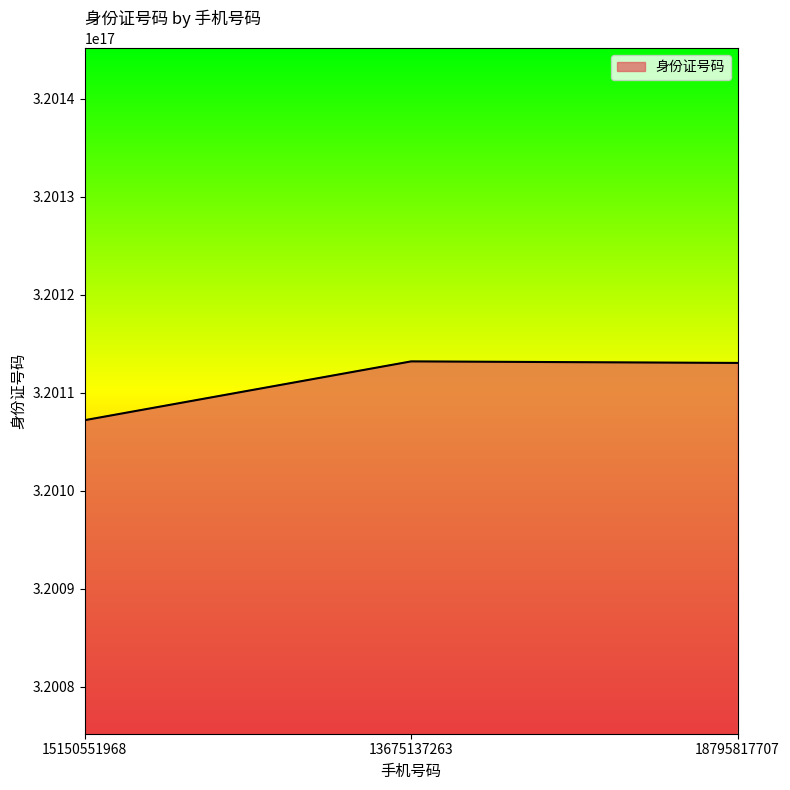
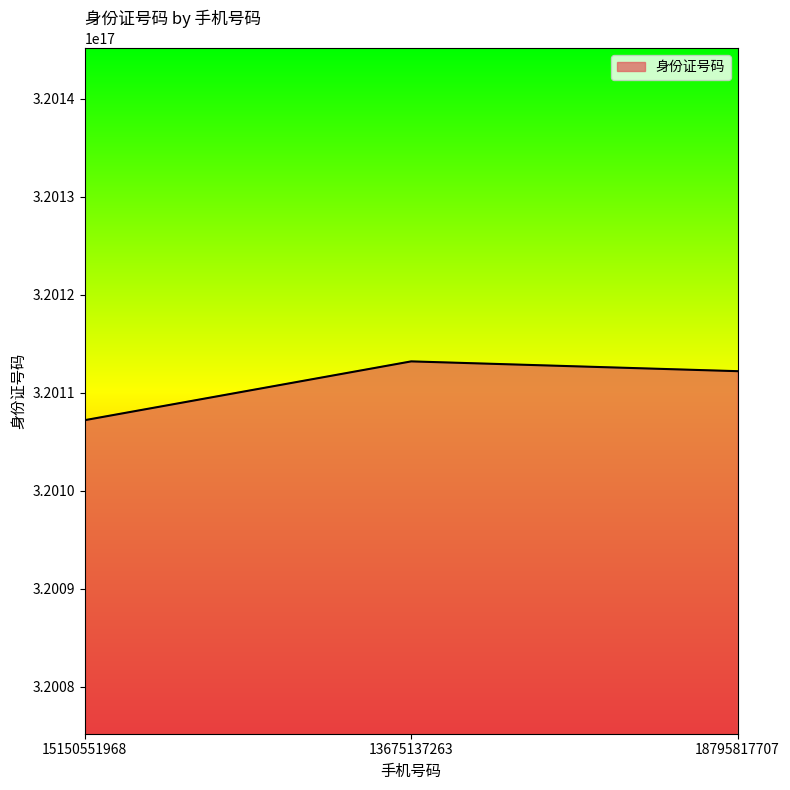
  {
    "15150551968": 320107000000000000,
    "13675137263": 320113000000000000,
-   "18795817707": 320113000000000000
+   "18795817707": 320112000000000000
  }
